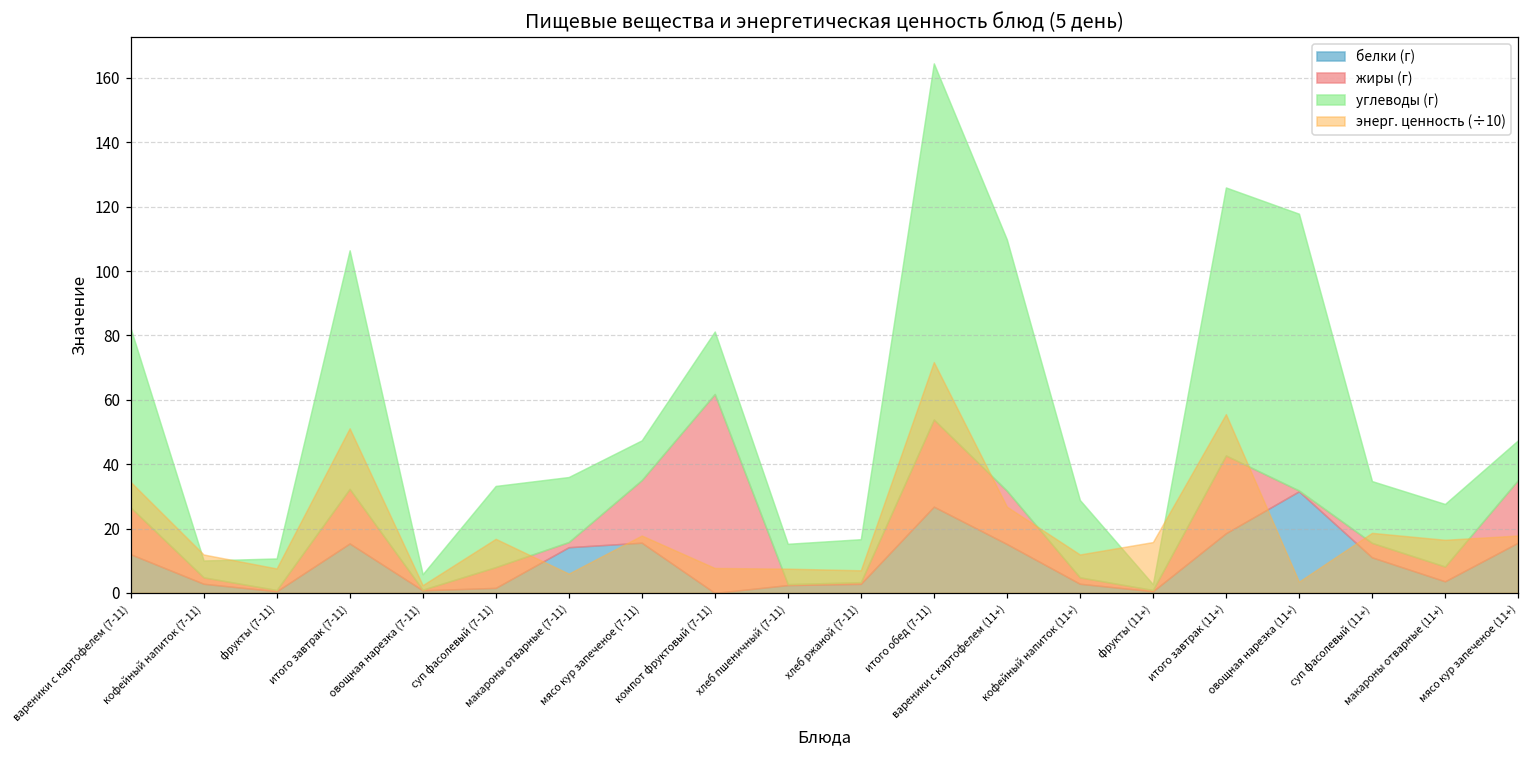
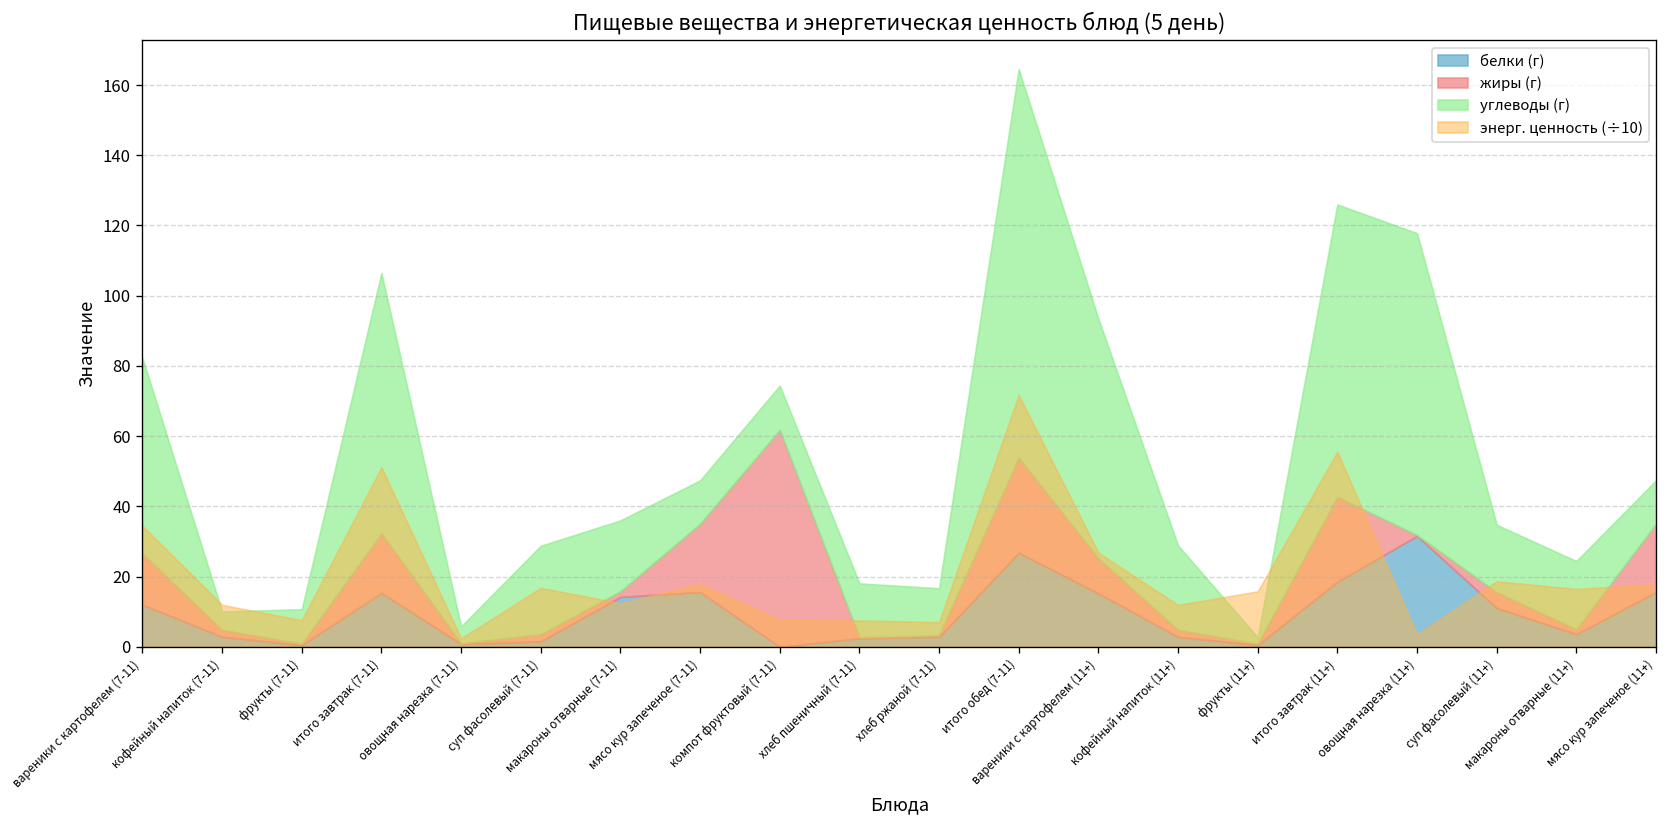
  {
    "белки (г)": {
      "вареники с картофелем (7-11)": 12,
      "кофейный напиток (7-11)": 3,
      "итого завтрак (7-11)": 15,
      "суп фасолевый (7-11)": 2,
      "макароны отварные (7-11)": 14,
      "мясо кур запеченое (7-11)": 16,
      "компот фруктовый (7-11)": 0,
      "итого обед (7-11)": 27,
      "вареники с картофелем (11+)": 15,
      "кофейный напиток (11+)": 3,
      "итого завтрак (11+)": 19,
      "суп фасолевый (11+)": 11,
      "макароны отварные (11+)": 4,
      "мясо кур запеченое (11+)": 16
    },
    "жиры (г)": {
      "вареники с картофелем (7-11)": 15,
      "кофейный напиток (7-11)": 2,
      "итого завтрак (7-11)": 17,
-     "суп фасолевый (7-11)": 6,
+     "суп фасолевый (7-11)": 2,
      "макароны отварные (7-11)": 2,
      "мясо кур запеченое (7-11)": 19,
      "компот фруктовый (7-11)": 62,
      "итого обед (7-11)": 27,
-     "вареники с картофелем (11+)": 17,
+     "вареники с картофелем (11+)": 10,
      "кофейный напиток (11+)": 2,
      "итого завтрак (11+)": 24,
      "суп фасолевый (11+)": 5,
-     "макароны отварные (11+)": 5,
+     "макароны отварные (11+)": 1,
      "мясо кур запеченое (11+)": 19
    },
    "углеводы (г)": {
      "вареники с картофелем (7-11)": 56,
      "кофейный напиток (7-11)": 5,
      "фрукты (7-11)": 10,
      "итого завтрак (7-11)": 74,
      "овощная нарезка (7-11)": 5,
      "суп фасолевый (7-11)": 25,
      "макароны отварные (7-11)": 20,
      "мясо кур запеченое (7-11)": 12,
-     "компот фруктовый (7-11)": 19,
-     "хлеб пшеничный (7-11)": 13,
+     "компот фруктовый (7-11)": 13,
+     "хлеб пшеничный (7-11)": 15,
      "хлеб ржаной (7-11)": 13,
      "итого обед (7-11)": 111,
-     "вареники с картофелем (11+)": 78,
+     "вареники с картофелем (11+)": 68,
      "кофейный напиток (11+)": 24,
      "фрукты (11+)": 2,
      "итого завтрак (11+)": 83,
      "овощная нарезка (11+)": 86,
      "суп фасолевый (11+)": 19,
      "макароны отварные (11+)": 19,
      "мясо кур запеченое (11+)": 12
    },
    "энерг. ценность (÷10)": {
      "вареники с картофелем (7-11)": 35,
      "кофейный напиток (7-11)": 12,
      "фрукты (7-11)": 8,
      "итого завтрак (7-11)": 51,
      "овощная нарезка (7-11)": 2,
      "суп фасолевый (7-11)": 17,
-     "макароны отварные (7-11)": 6,
+     "макароны отварные (7-11)": 12,
      "мясо кур запеченое (7-11)": 18,
      "компот фруктовый (7-11)": 8,
      "хлеб пшеничный (7-11)": 8,
      "хлеб ржаной (7-11)": 7,
      "итого обед (7-11)": 72,
      "вареники с картофелем (11+)": 27,
      "кофейный напиток (11+)": 12,
      "фрукты (11+)": 16,
      "итого завтрак (11+)": 56,
      "овощная нарезка (11+)": 4,
      "суп фасолевый (11+)": 19,
      "макароны отварные (11+)": 17,
      "мясо кур запеченое (11+)": 18
    }
  }
